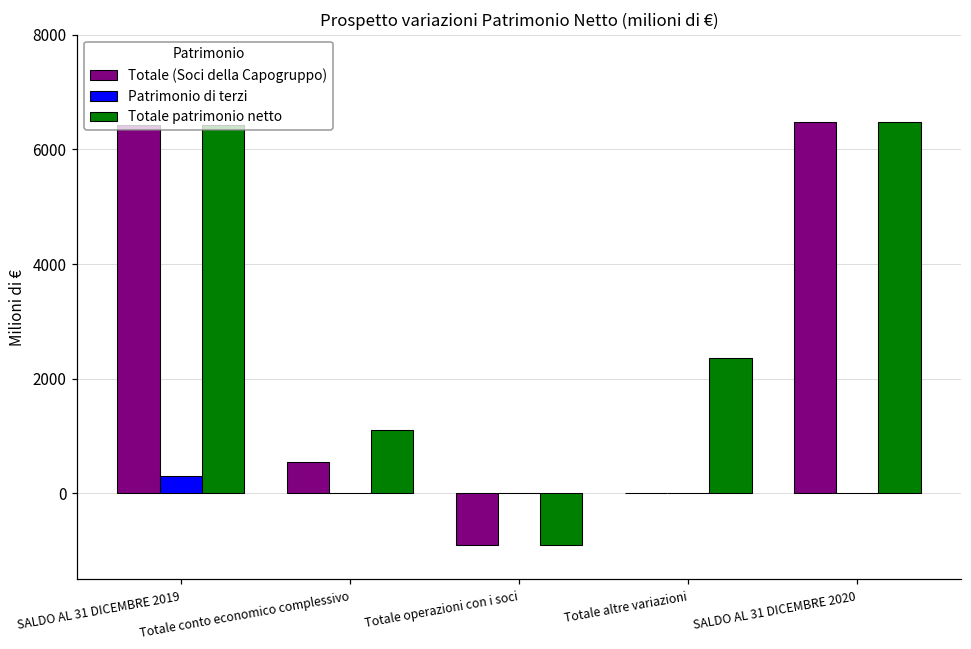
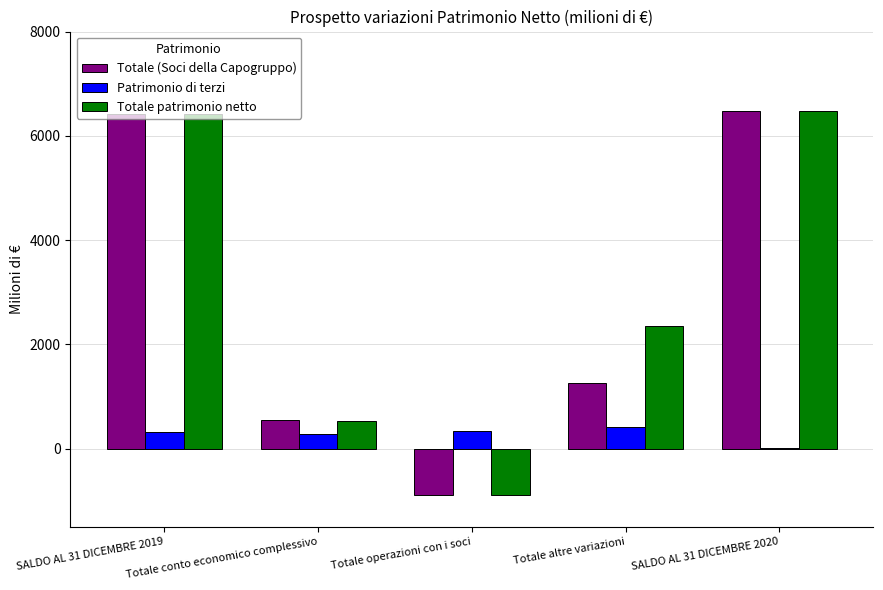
  {
    "Totale (Soci della Capogruppo)": {
      "Totale conto economico complessivo": 500,
      "Totale operazioni con i soci": -900,
-     "Totale altre variazioni": 0,
+     "Totale altre variazioni": 1300,
      "SALDO AL 31 DICEMBRE 2020": 6500
    },
    "Patrimonio di terzi": {
      "SALDO AL 31 DICEMBRE 2019": 300,
-     "Totale conto economico complessivo": 0,
-     "Totale operazioni con i soci": 0,
-     "Totale altre variazioni": 0
+     "Totale conto economico complessivo": 300,
+     "Totale operazioni con i soci": 300,
+     "Totale altre variazioni": 400
    },
    "Totale patrimonio netto": {
-     "Totale conto economico complessivo": 1100,
+     "Totale conto economico complessivo": 500,
      "Totale operazioni con i soci": -900,
      "Totale altre variazioni": 2400,
      "SALDO AL 31 DICEMBRE 2020": 6500
    }
  }
